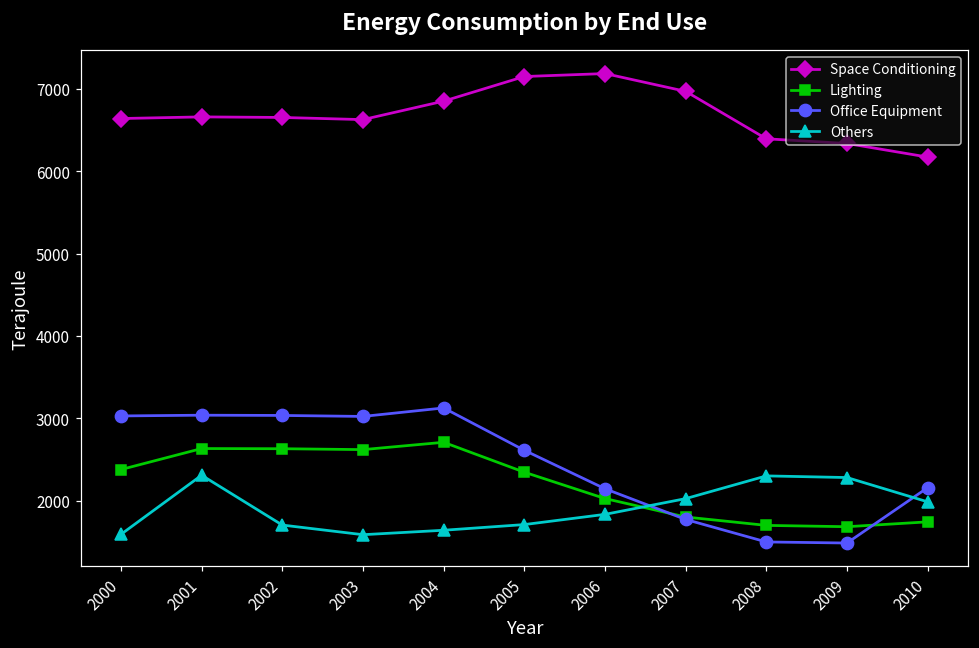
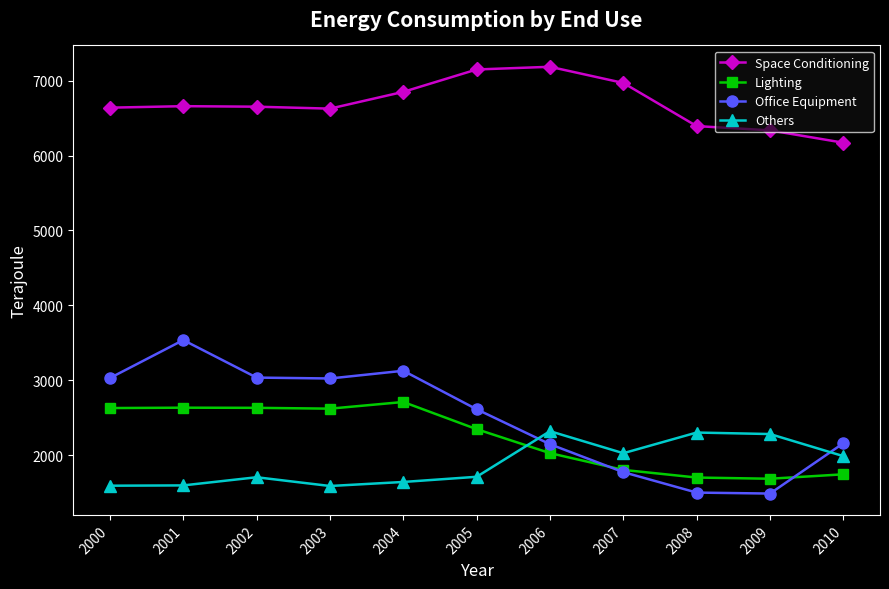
  {
    "Space Conditioning": {
      "2000": 6600,
      "2001": 6700,
      "2002": 6700,
      "2003": 6600,
      "2004": 6900,
      "2005": 7200,
      "2006": 7200,
      "2007": 7000,
      "2008": 6400,
      "2010": 6200
    },
    "Lighting": {
-     "2000": 2400,
+     "2000": 2600,
      "2001": 2600,
      "2002": 2600,
      "2003": 2600,
      "2004": 2700,
      "2005": 2300,
      "2006": 2000,
      "2008": 1700,
      "2009": 1700,
      "2010": 1700
    },
    "Office Equipment": {
      "2000": 3000,
-     "2001": 3000,
+     "2001": 3500,
      "2002": 3000,
      "2003": 3000,
      "2004": 3100,
      "2005": 2600,
      "2006": 2100,
      "2008": 1500,
      "2009": 1500,
      "2010": 2200
    },
    "Others": {
      "2000": 1600,
-     "2001": 2300,
+     "2001": 1600,
      "2002": 1700,
      "2003": 1600,
      "2004": 1600,
      "2005": 1700,
-     "2006": 1800,
+     "2006": 2300,
      "2007": 2000,
      "2008": 2300,
      "2009": 2300,
      "2010": 2000
    }
  }
